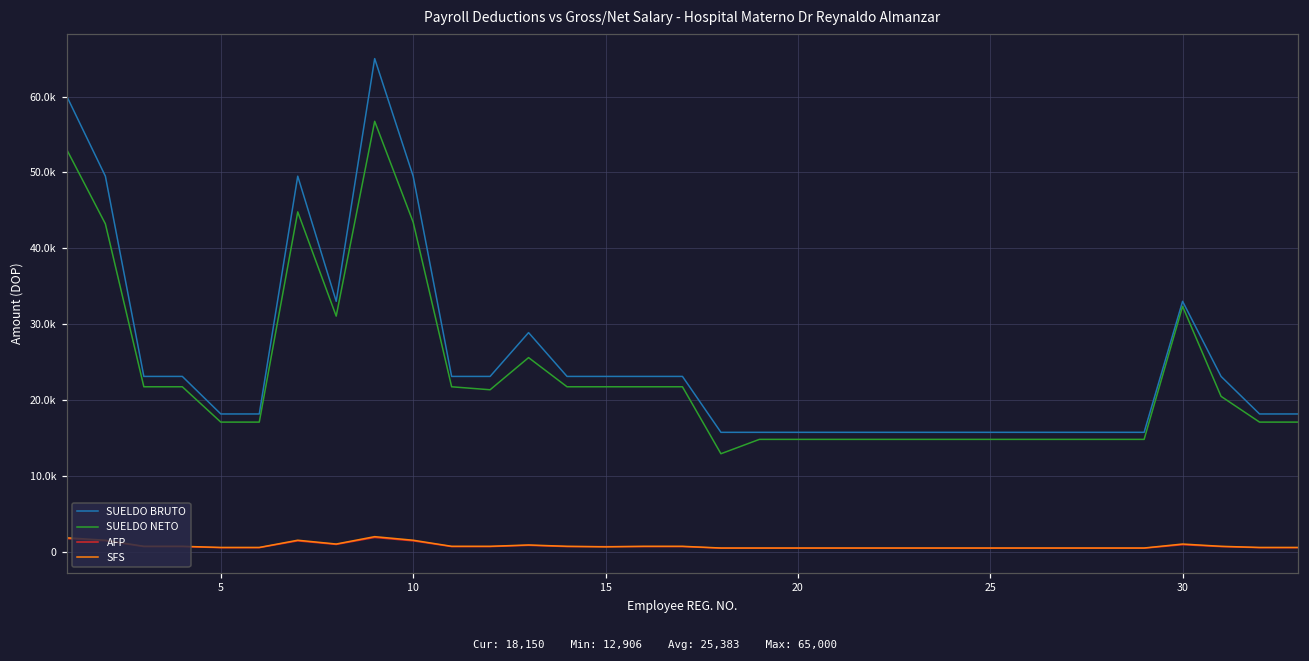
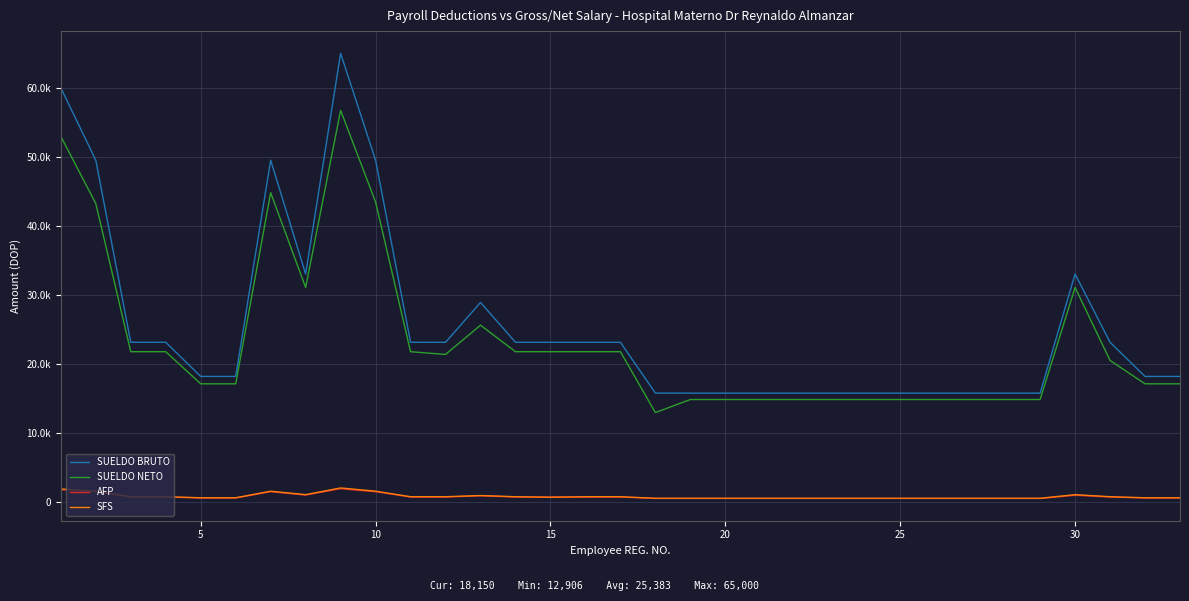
  {
    "SUELDO BRUTO": {
      "5": 18000,
      "10": 50000,
      "15": 23000,
      "20": 16000,
      "25": 16000,
      "30": 33000
    },
    "SUELDO NETO": {
      "5": 17000,
      "10": 43000,
      "15": 22000,
      "20": 15000,
      "25": 15000,
-     "30": 32000
+     "30": 31000
    }
  }
